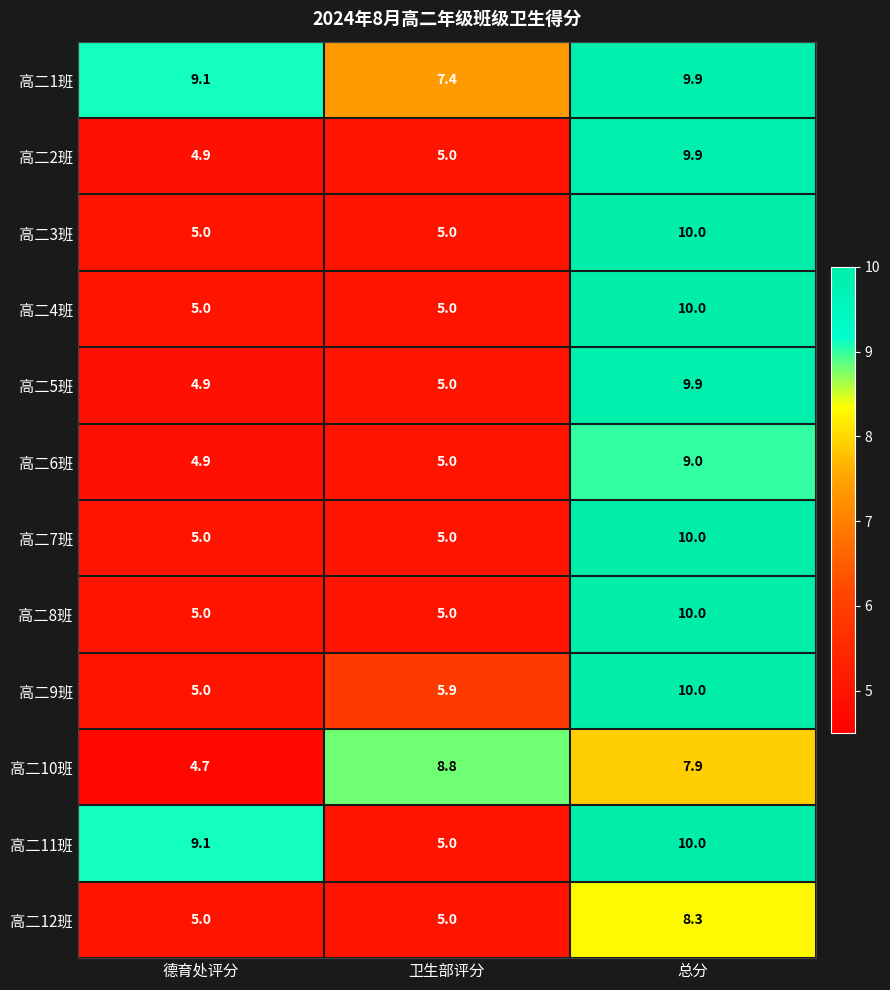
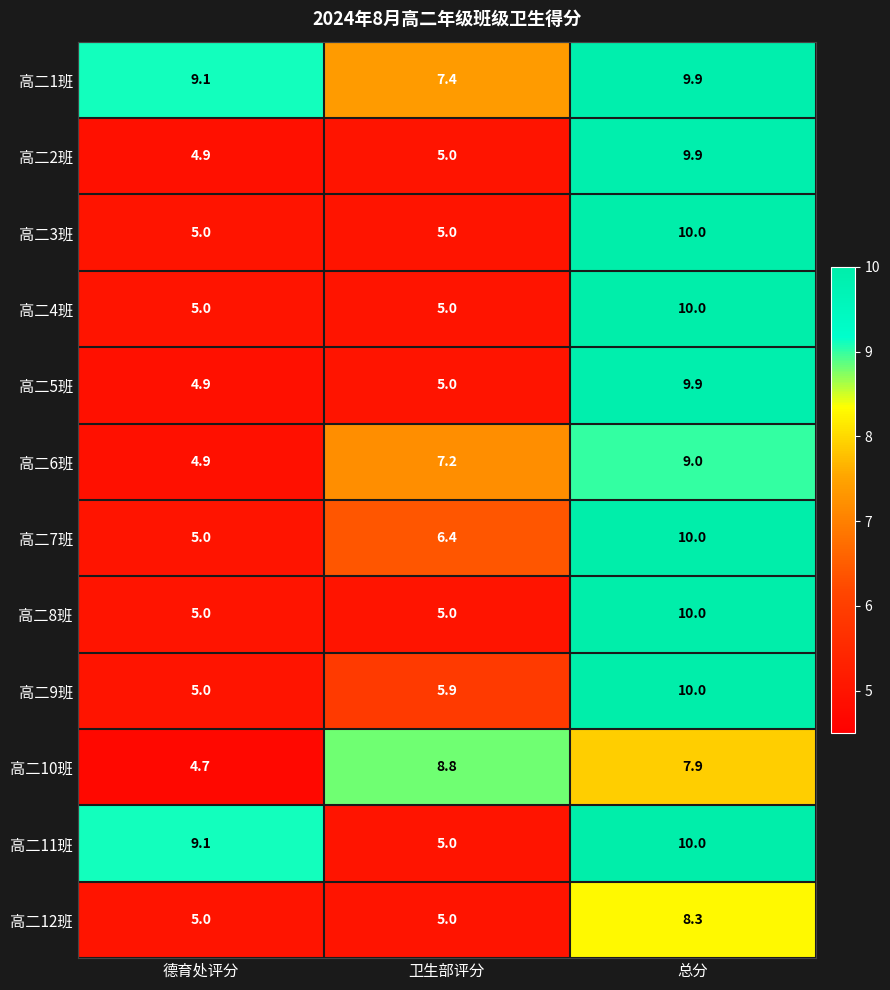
  {
    "高二1班": {
      "德育处评分": 9.1,
      "卫生部评分": 7.4,
      "总分": 9.9
    },
    "高二2班": {
      "德育处评分": 4.9,
      "卫生部评分": 5.0,
      "总分": 9.9
    },
    "高二3班": {
      "德育处评分": 5.0,
      "卫生部评分": 5.0,
      "总分": 10.0
    },
    "高二4班": {
      "德育处评分": 5.0,
      "卫生部评分": 5.0,
      "总分": 10.0
    },
    "高二5班": {
      "德育处评分": 4.9,
      "卫生部评分": 5.0,
      "总分": 9.9
    },
    "高二6班": {
      "德育处评分": 4.9,
-     "卫生部评分": 5.0,
+     "卫生部评分": 7.2,
      "总分": 9.0
    },
    "高二7班": {
      "德育处评分": 5.0,
-     "卫生部评分": 5.0,
+     "卫生部评分": 6.4,
      "总分": 10.0
    },
    "高二8班": {
      "德育处评分": 5.0,
      "卫生部评分": 5.0,
      "总分": 10.0
    },
    "高二9班": {
      "德育处评分": 5.0,
      "卫生部评分": 5.9,
      "总分": 10.0
    },
    "高二10班": {
      "德育处评分": 4.7,
      "卫生部评分": 8.8,
      "总分": 7.9
    },
    "高二11班": {
      "德育处评分": 9.1,
      "卫生部评分": 5.0,
      "总分": 10.0
    },
    "高二12班": {
      "德育处评分": 5.0,
      "卫生部评分": 5.0,
      "总分": 8.3
    }
  }
